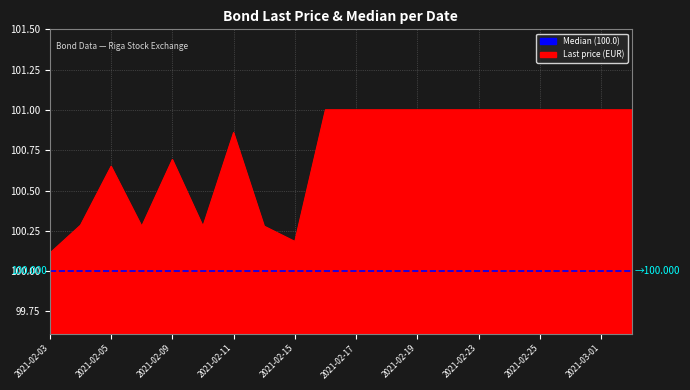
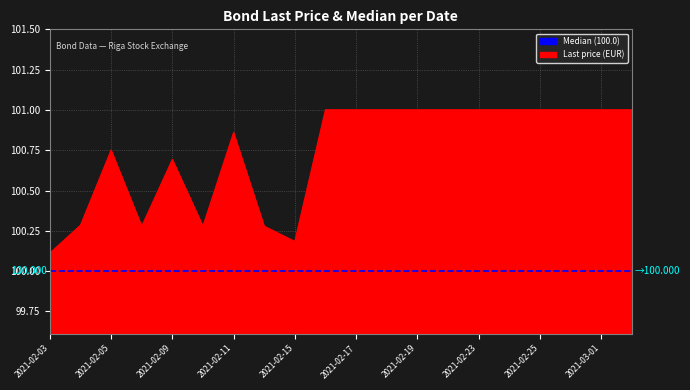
  {
-   "2021-02-05": 100.65,
+   "2021-02-05": 100.75,
    "2021-02-09": 100.69,
    "2021-02-11": 100.86,
    "2021-02-15": 100.18,
    "2021-02-17": 101.00,
    "2021-02-19": 101.00,
    "2021-02-23": 101.00,
    "2021-02-25": 101.00,
    "2021-03-01": 101.00
  }
